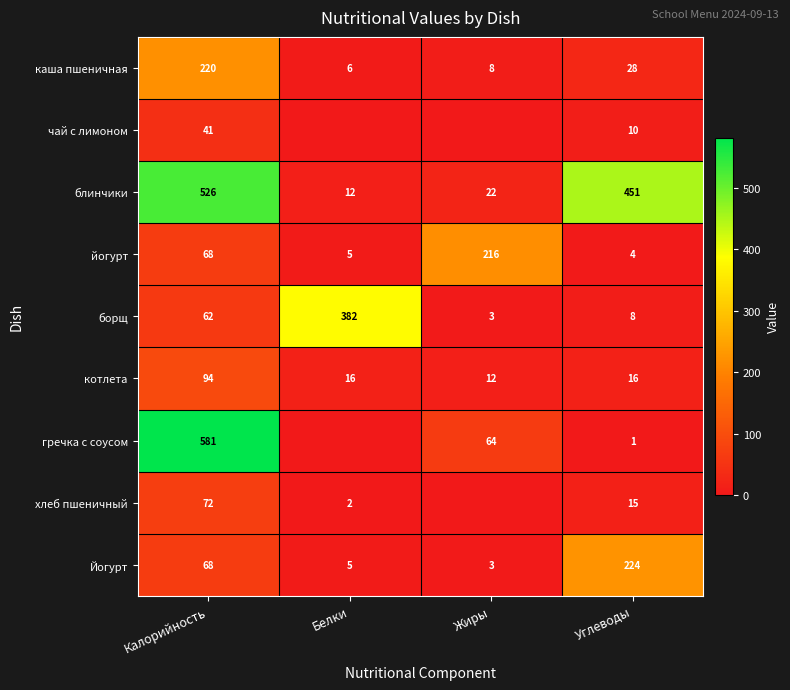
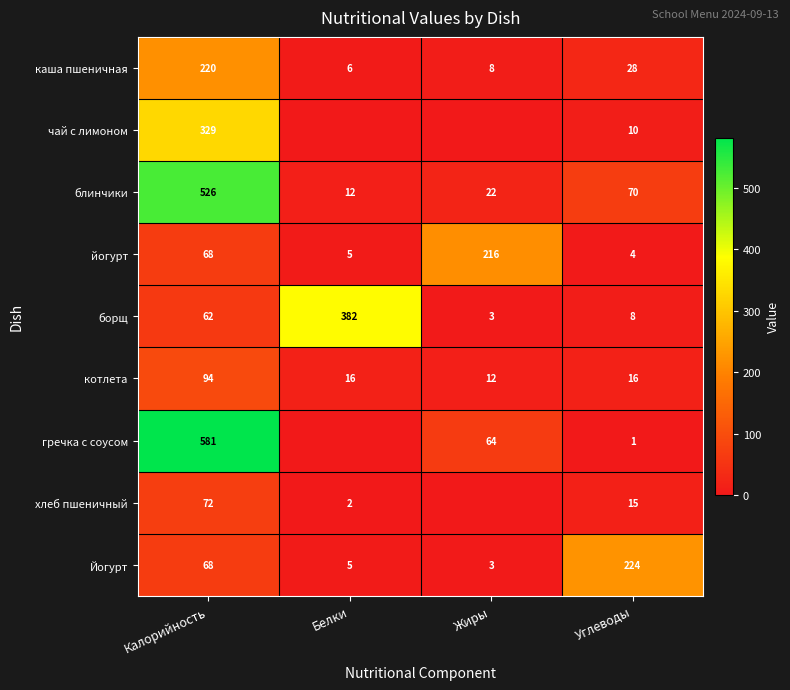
  {
    "каша пшеничная": {
      "Калорийность": 220,
      "Белки": 6,
      "Жиры": 8,
      "Углеводы": 28
    },
    "чай с лимоном": {
-     "Калорийность": 41,
+     "Калорийность": 329,
      "Углеводы": 10
    },
    "блинчики": {
      "Калорийность": 526,
      "Белки": 12,
      "Жиры": 22,
-     "Углеводы": 451
+     "Углеводы": 70
    },
    "йогурт": {
      "Калорийность": 68,
      "Белки": 5,
      "Жиры": 216,
      "Углеводы": 4
    },
    "борщ": {
      "Калорийность": 62,
      "Белки": 382,
      "Жиры": 3,
      "Углеводы": 8
    },
    "котлета": {
      "Калорийность": 94,
      "Белки": 16,
      "Жиры": 12,
      "Углеводы": 16
    },
    "гречка с соусом": {
      "Калорийность": 581,
      "Жиры": 64,
      "Углеводы": 1
    },
    "хлеб пшеничный": {
      "Калорийность": 72,
      "Белки": 2,
      "Углеводы": 15
    },
    "Йогурт": {
      "Калорийность": 68,
      "Белки": 5,
      "Жиры": 3,
      "Углеводы": 224
    }
  }
